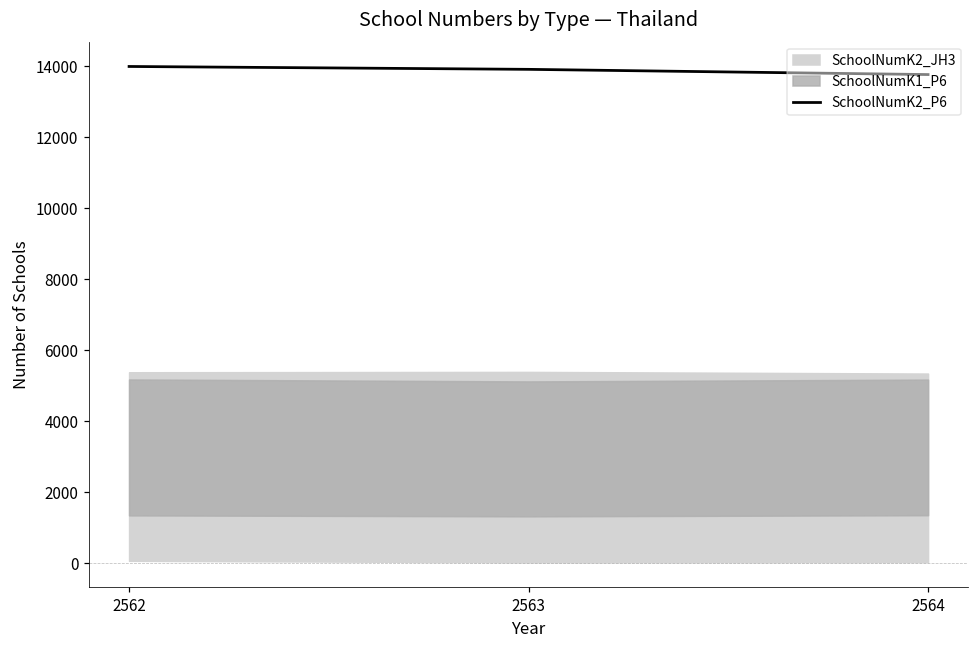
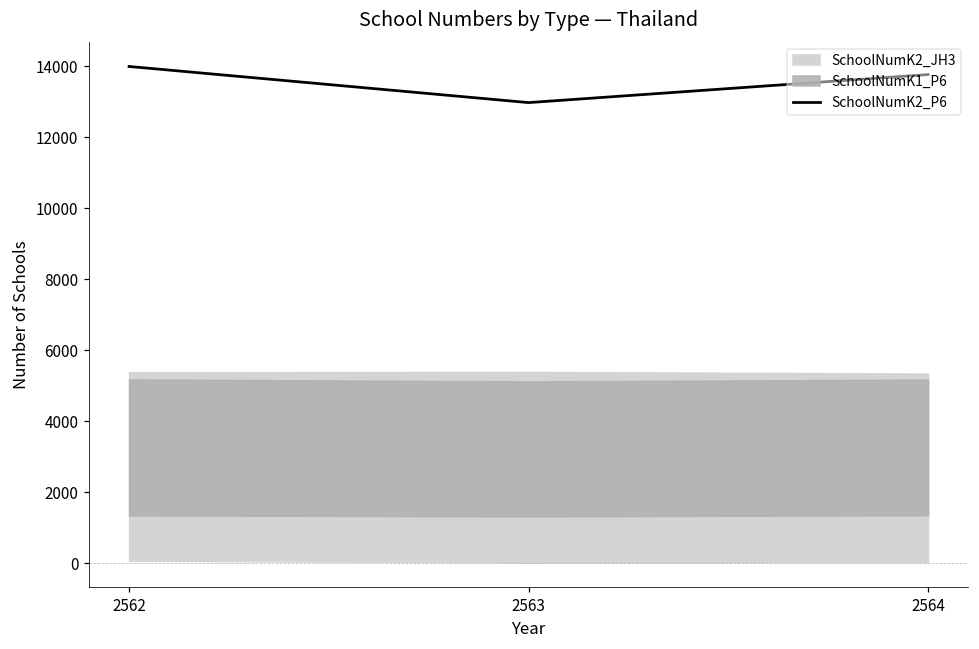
  {
    "SchoolNumK2_P6": {
      "2562": 14000,
-     "2563": 13900
+     "2563": 13000
    }
  }
